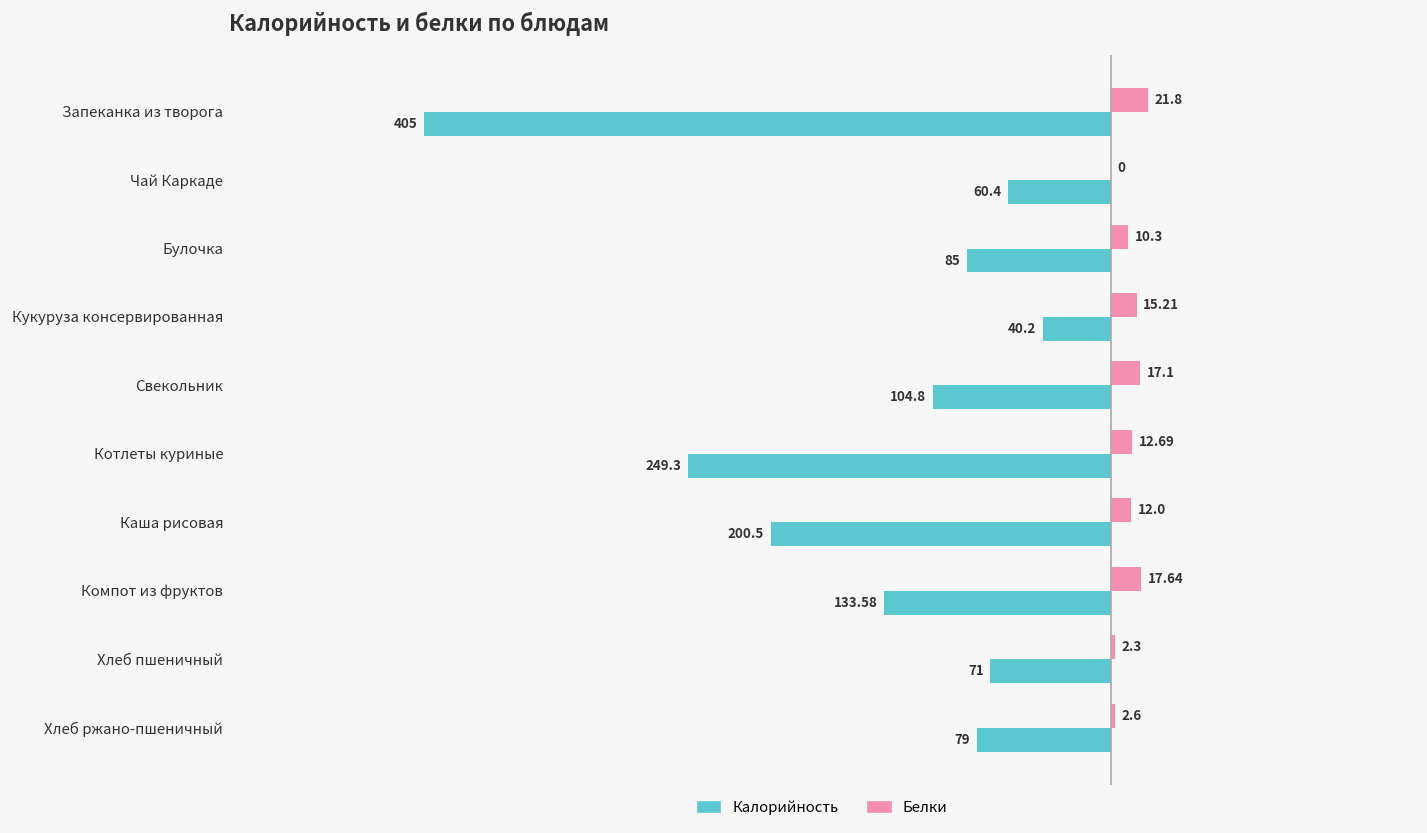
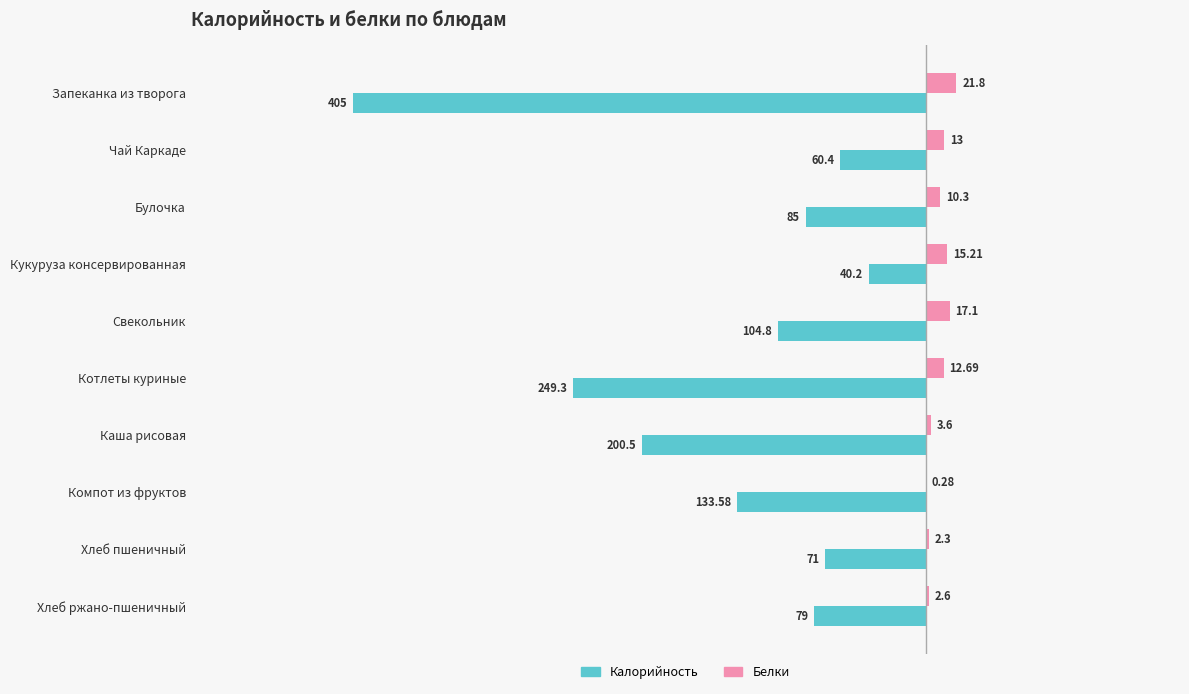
  {
    "Белки": {
      "Запеканка из творога": 21.8,
-     "Чай Каркаде": 0,
+     "Чай Каркаде": 13,
      "Булочка": 10.3,
      "Кукуруза консервированная": 15.21,
      "Свекольник": 17.1,
      "Котлеты куриные": 12.69,
-     "Каша рисовая": 12.0,
-     "Компот из фруктов": 17.64,
+     "Каша рисовая": 3.6,
+     "Компот из фруктов": 0.28,
      "Хлеб пшеничный": 2.3,
      "Хлеб ржано-пшеничный": 2.6
    }
  }
